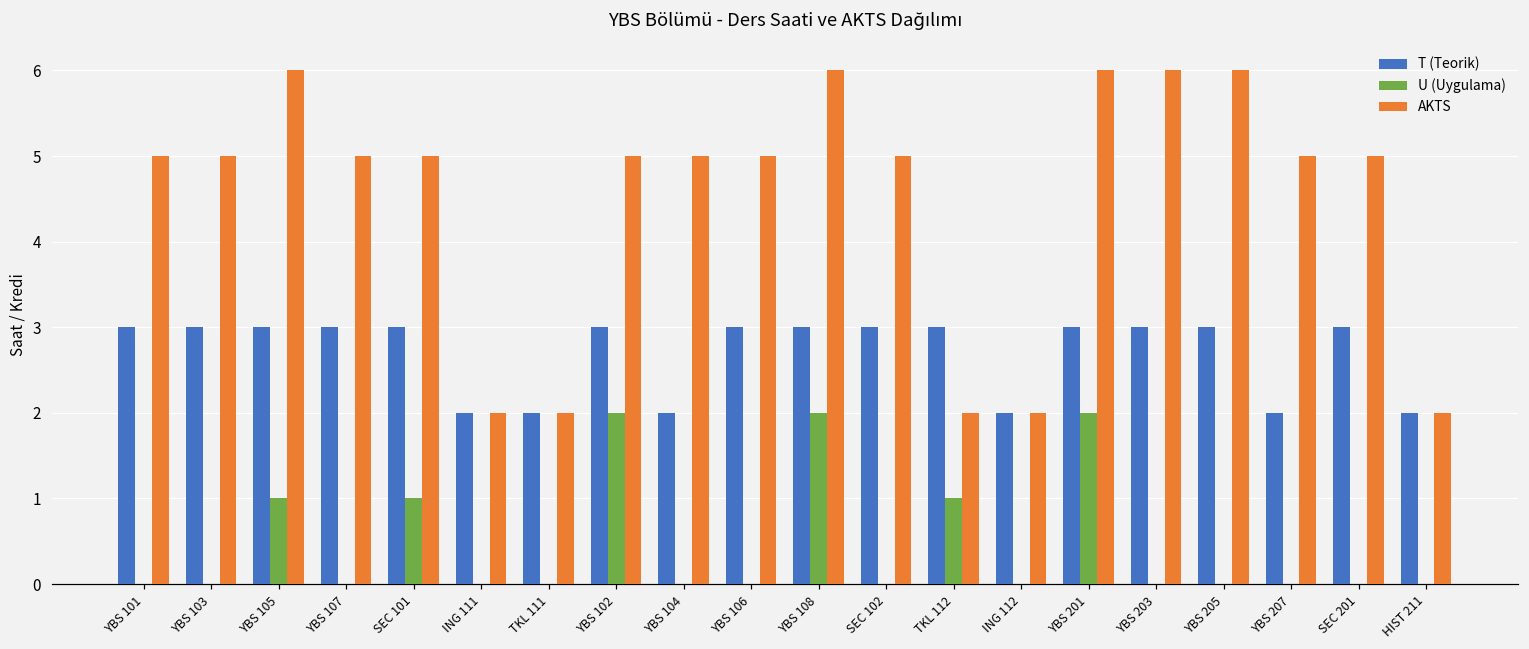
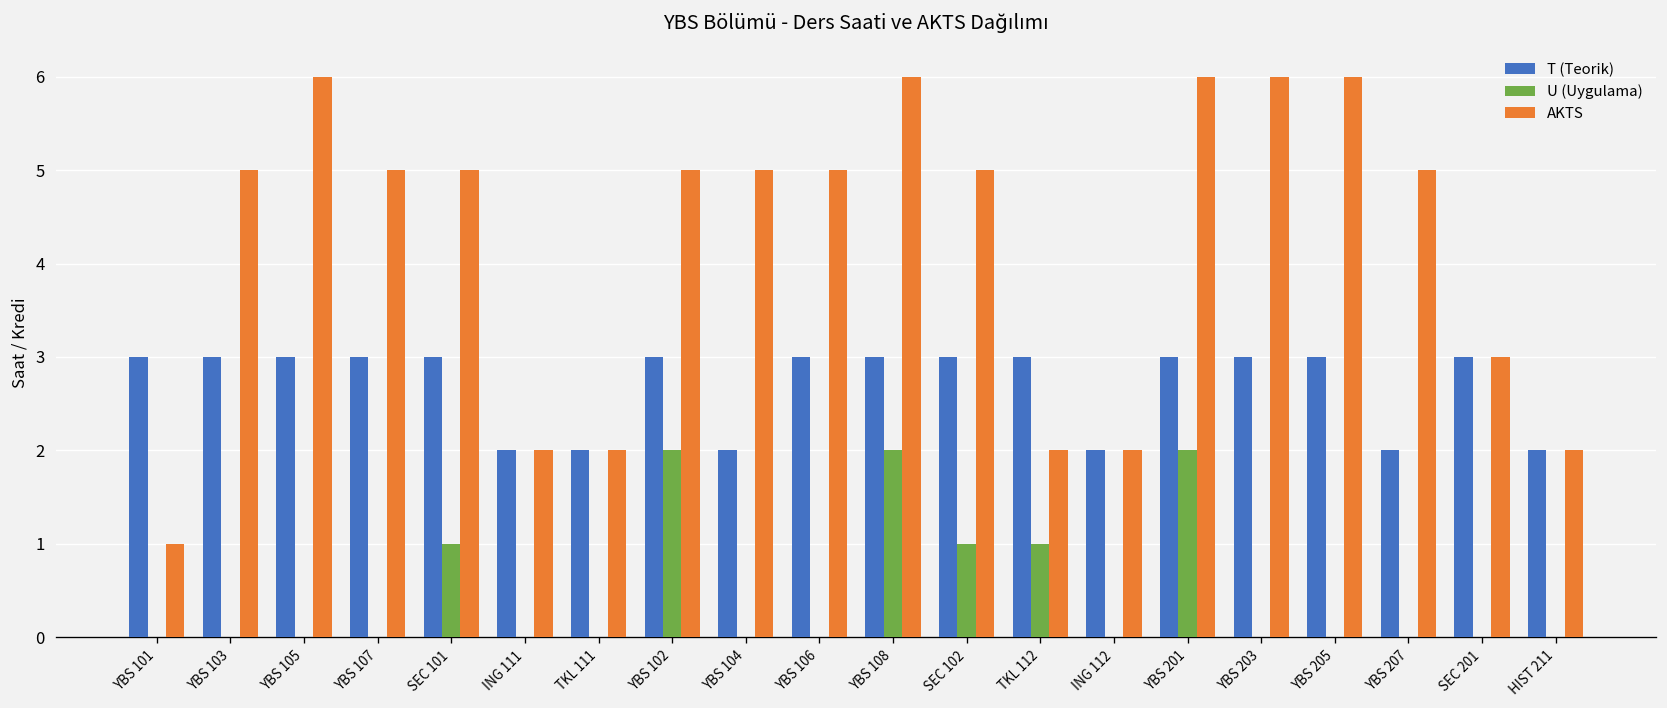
  {
    "T (Teorik)": {
      "YBS 101": 3,
      "YBS 103": 3,
      "YBS 105": 3,
      "YBS 107": 3,
      "SEC 101": 3,
      "ING 111": 2,
      "TKL 111": 2,
      "YBS 102": 3,
      "YBS 104": 2,
      "YBS 106": 3,
      "YBS 108": 3,
      "SEC 102": 3,
      "TKL 112": 3,
      "ING 112": 2,
      "YBS 201": 3,
      "YBS 203": 3,
      "YBS 205": 3,
      "YBS 207": 2,
      "SEC 201": 3,
      "HIST 211": 2
    },
    "U (Uygulama)": {
      "YBS 101": 0,
      "YBS 103": 0,
-     "YBS 105": 1,
+     "YBS 105": 0,
      "YBS 107": 0,
      "SEC 101": 1,
      "ING 111": 0,
      "TKL 111": 0,
      "YBS 102": 2,
      "YBS 104": 0,
      "YBS 106": 0,
      "YBS 108": 2,
-     "SEC 102": 0,
+     "SEC 102": 1,
      "TKL 112": 1,
      "ING 112": 0,
      "YBS 201": 2,
      "YBS 203": 0,
      "YBS 205": 0,
      "YBS 207": 0,
      "SEC 201": 0,
      "HIST 211": 0
    },
    "AKTS": {
-     "YBS 101": 5,
+     "YBS 101": 1,
      "YBS 103": 5,
      "YBS 105": 6,
      "YBS 107": 5,
      "SEC 101": 5,
      "ING 111": 2,
      "TKL 111": 2,
      "YBS 102": 5,
      "YBS 104": 5,
      "YBS 106": 5,
      "YBS 108": 6,
      "SEC 102": 5,
      "TKL 112": 2,
      "ING 112": 2,
      "YBS 201": 6,
      "YBS 203": 6,
      "YBS 205": 6,
      "YBS 207": 5,
-     "SEC 201": 5,
+     "SEC 201": 3,
      "HIST 211": 2
    }
  }
